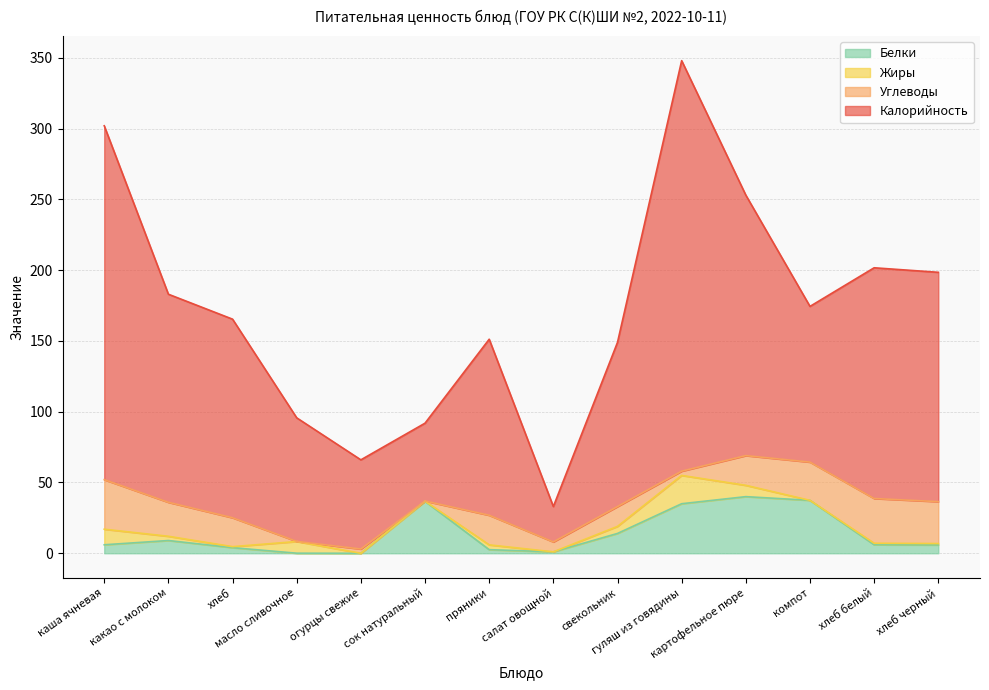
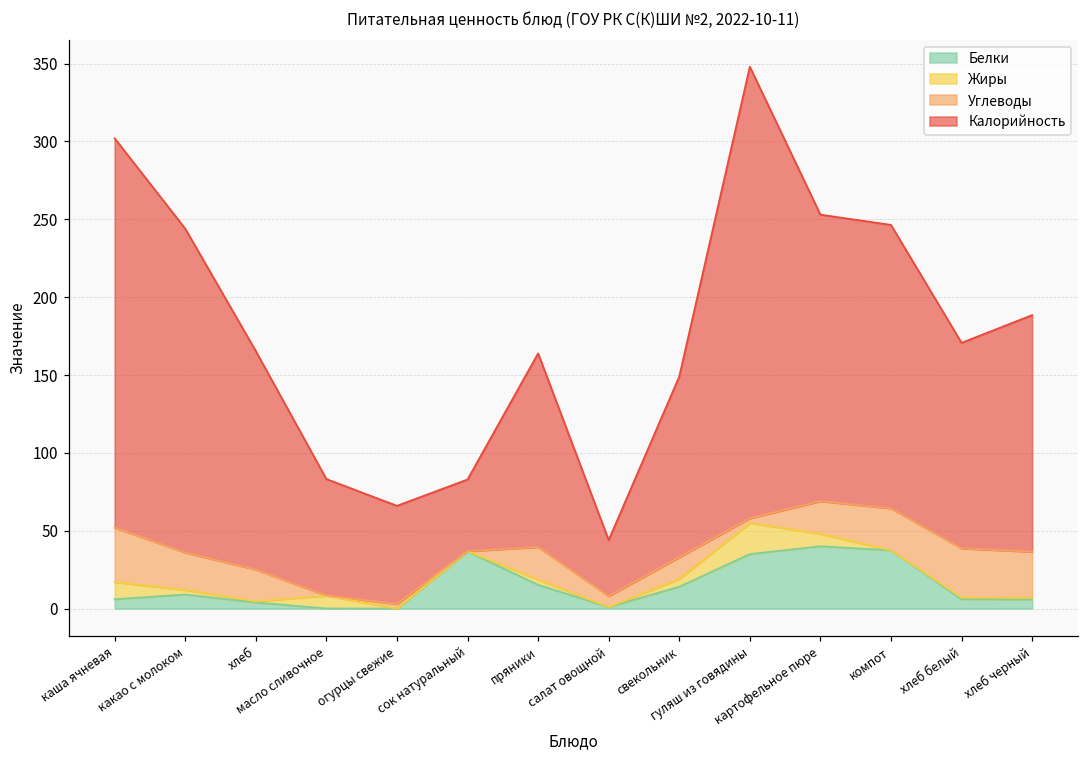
  {
    "Белки": {
      "каша ячневая": 6,
      "какао с молоком": 9,
      "масло сливочное": 0,
-     "пряники": 3,
+     "пряники": 15,
      "свекольник": 14,
      "гуляш из говядины": 35,
      "картофельное пюре": 40
    },
    "Калорийность": {
      "каша ячневая": 250,
-     "какао с молоком": 147,
+     "какао с молоком": 208,
      "хлеб": 140,
-     "масло сливочное": 87,
+     "масло сливочное": 75,
      "огурцы свежие": 63,
-     "сок натуральный": 55,
+     "сок натуральный": 46,
      "пряники": 124,
-     "салат овощной": 25,
+     "салат овощной": 36,
      "свекольник": 116,
      "гуляш из говядины": 290,
      "картофельное пюре": 184,
-     "компот": 110,
-     "хлеб белый": 163,
-     "хлеб черный": 162
+     "компот": 182,
+     "хлеб белый": 132,
+     "хлеб черный": 152
    }
  }
